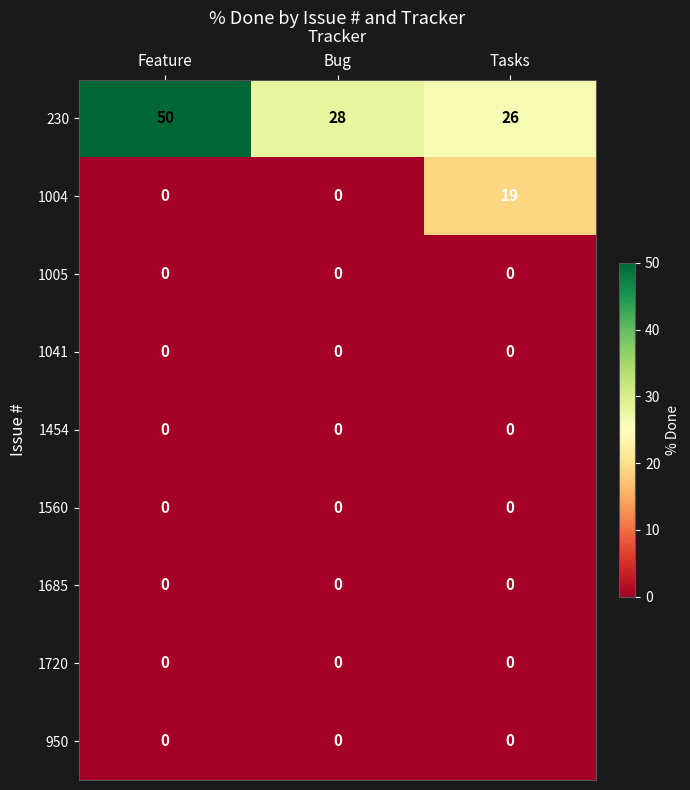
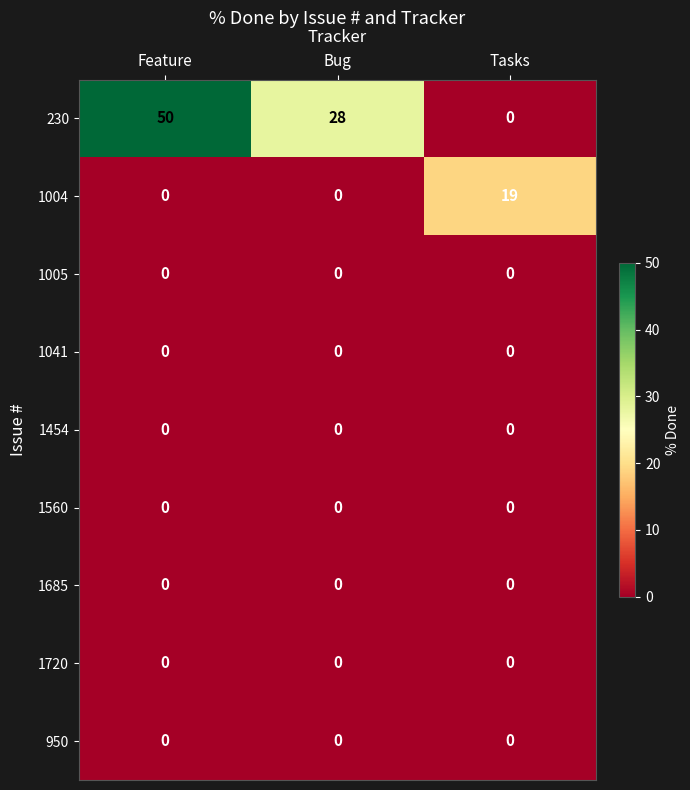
  {
    "230": {
      "Feature": 50,
      "Bug": 28,
-     "Tasks": 26
+     "Tasks": 0
    },
    "1004": {
      "Feature": 0,
      "Bug": 0,
      "Tasks": 19
    },
    "1005": {
      "Feature": 0,
      "Bug": 0,
      "Tasks": 0
    },
    "1041": {
      "Feature": 0,
      "Bug": 0,
      "Tasks": 0
    },
    "1454": {
      "Feature": 0,
      "Bug": 0,
      "Tasks": 0
    },
    "1560": {
      "Feature": 0,
      "Bug": 0,
      "Tasks": 0
    },
    "1685": {
      "Feature": 0,
      "Bug": 0,
      "Tasks": 0
    },
    "1720": {
      "Feature": 0,
      "Bug": 0,
      "Tasks": 0
    },
    "950": {
      "Feature": 0,
      "Bug": 0,
      "Tasks": 0
    }
  }
